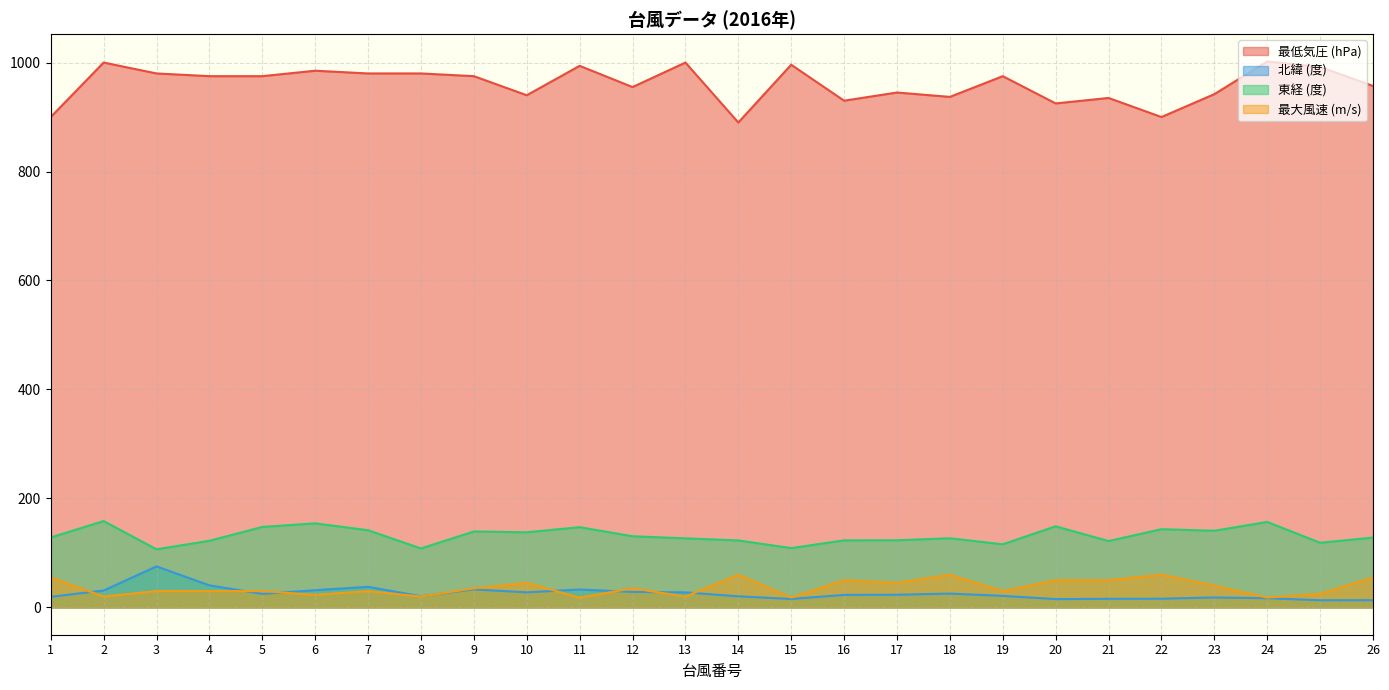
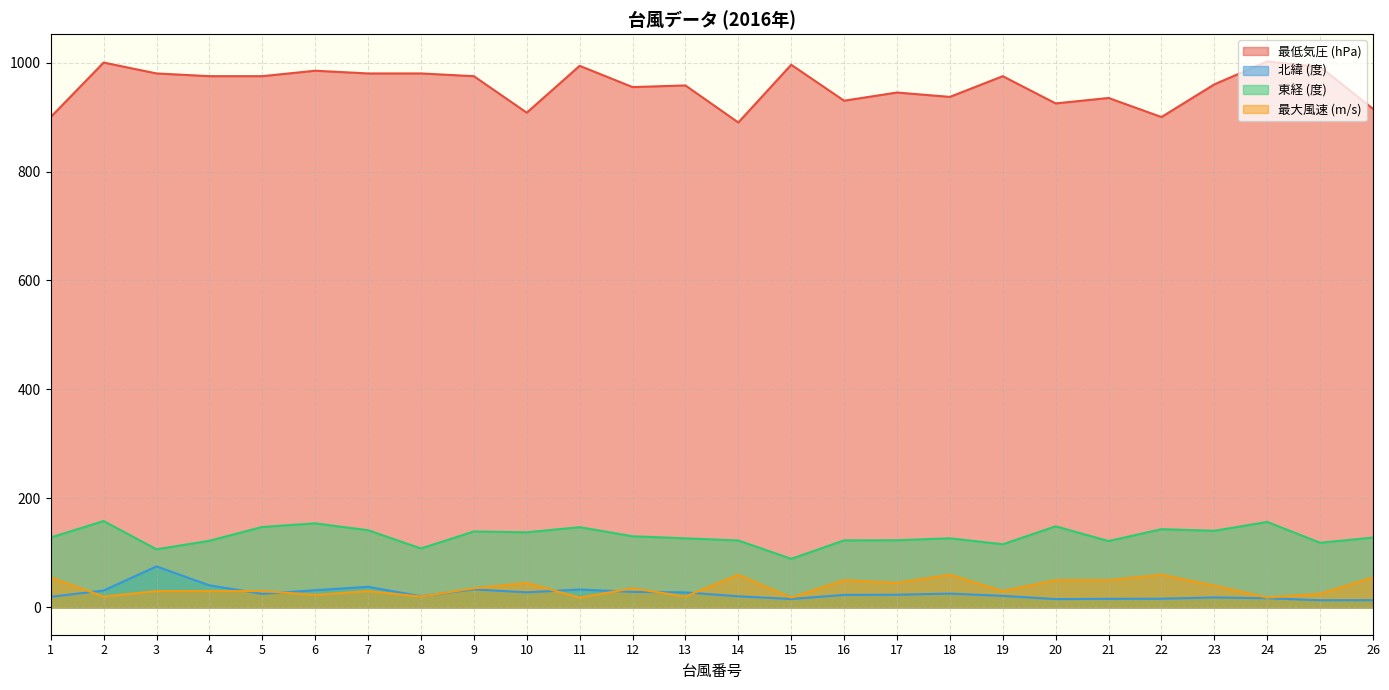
  {
    "最低気圧 (hPa)": {
      "1": 900,
      "2": 1000,
      "3": 980,
      "4": 980,
      "5": 980,
      "6": 990,
      "7": 980,
      "8": 980,
      "9": 980,
-     "10": 940,
+     "10": 910,
      "11": 990,
      "12": 960,
-     "13": 1000,
+     "13": 960,
      "14": 890,
      "15": 1000,
      "16": 930,
      "17": 950,
      "18": 940,
      "19": 980,
      "20": 930,
      "21": 940,
      "22": 900,
-     "23": 940,
-     "26": 960
+     "23": 960,
+     "26": 920
    },
    "北緯 (度)": {
      "1": 20,
      "2": 30,
      "3": 80,
      "4": 40,
      "5": 20,
      "6": 30,
      "7": 40,
      "10": 30,
      "11": 30,
      "12": 30,
      "13": 30,
      "14": 20,
      "16": 20,
      "17": 20,
      "18": 30,
      "19": 20,
      "20": 20,
      "21": 20,
      "22": 20,
      "23": 20,
      "25": 10,
      "26": 10
    },
    "東経 (度)": {
      "1": 130,
      "2": 160,
      "3": 110,
      "4": 120,
      "5": 150,
      "6": 150,
      "7": 140,
      "8": 110,
      "9": 140,
      "10": 140,
      "11": 150,
      "12": 130,
      "13": 130,
      "14": 120,
-     "15": 110,
+     "15": 90,
      "16": 120,
      "17": 120,
      "18": 130,
      "19": 120,
      "20": 150,
      "21": 120,
      "22": 140,
      "23": 140,
      "24": 160,
      "25": 120,
      "26": 130
    },
    "最大風速 (m/s)": {
      "1": 60,
      "2": 20,
      "3": 30,
      "4": 30,
      "5": 30,
      "6": 20,
      "7": 30,
      "10": 50,
      "11": 20,
      "12": 40,
      "13": 20,
      "14": 60,
      "16": 50,
      "17": 50,
      "18": 60,
      "19": 30,
      "20": 50,
      "21": 50,
      "22": 60,
      "23": 40,
      "25": 30,
      "26": 60
    }
  }
